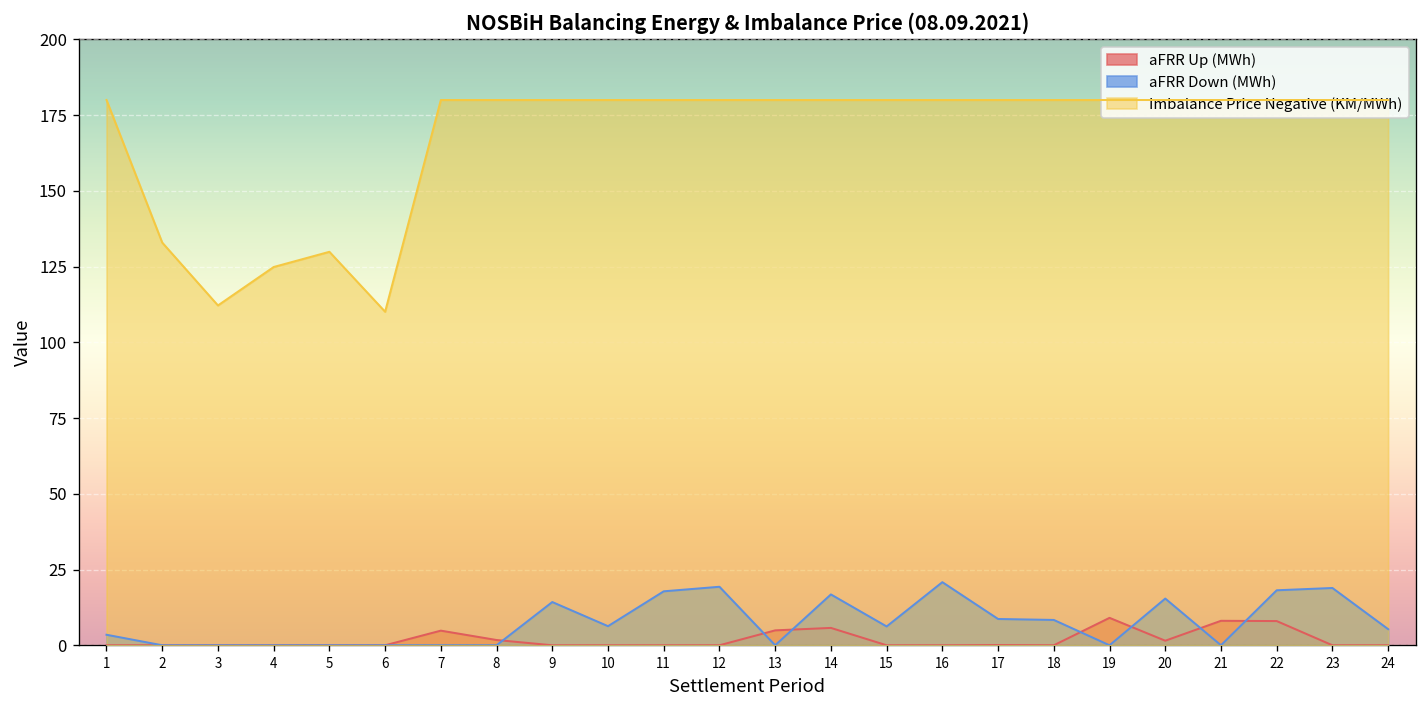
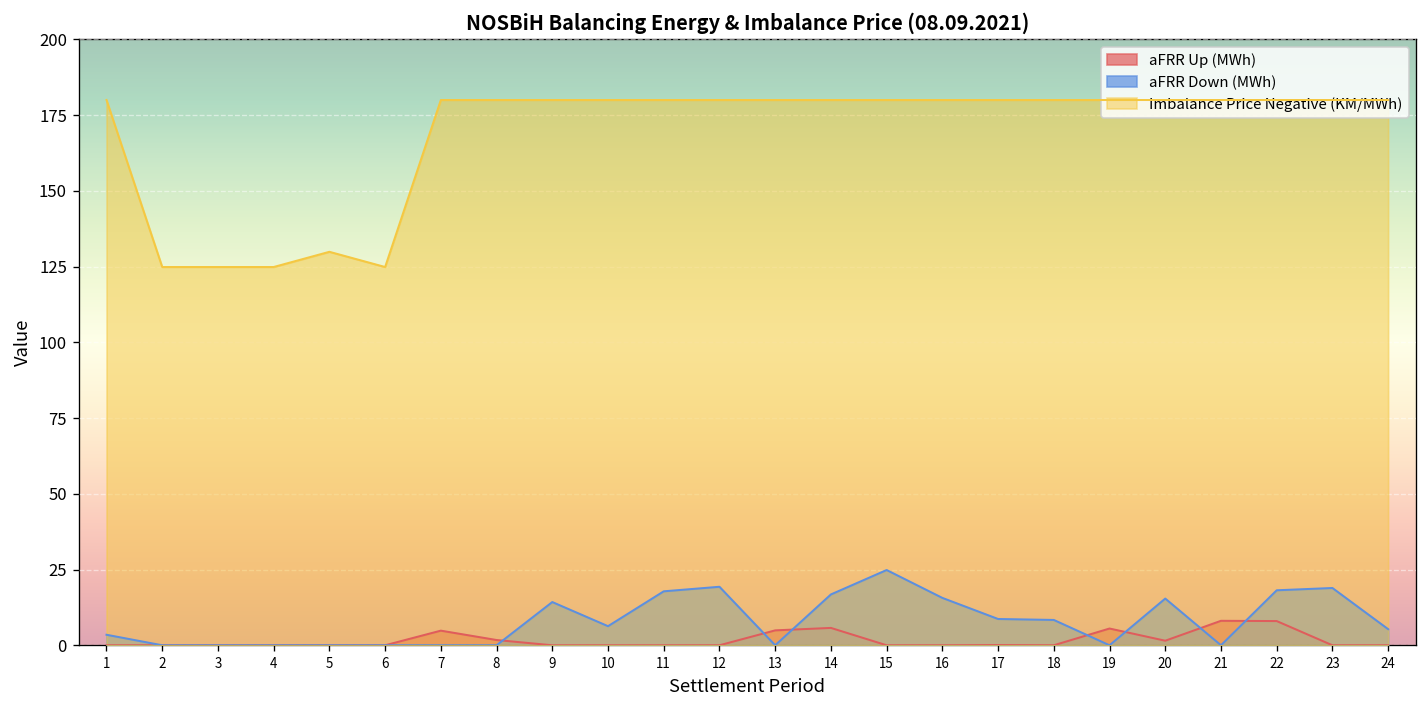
  {
    "aFRR Up (MWh)": {
      "1": 0,
      "7": 5,
      "8": 2,
      "9": 0,
      "10": 0,
      "11": 0,
      "12": 0,
      "13": 5,
      "14": 6,
      "15": 0,
      "16": 0,
      "17": 0,
      "18": 0,
-     "19": 9,
+     "19": 6,
      "20": 2,
      "21": 8,
      "22": 8,
      "23": 0,
      "24": 0
    },
    "aFRR Down (MWh)": {
      "1": 3,
      "7": 0,
      "8": 0,
      "9": 14,
      "10": 6,
      "11": 18,
      "12": 19,
      "13": 0,
      "14": 17,
-     "15": 6,
-     "16": 21,
+     "15": 25,
+     "16": 16,
      "17": 9,
      "18": 8,
      "19": 0,
      "20": 15,
      "21": 0,
      "22": 18,
      "23": 19,
      "24": 5
    },
    "Imbalance Price Negative (KM/MWh)": {
      "1": 180,
-     "2": 133,
-     "3": 112,
+     "2": 125,
+     "3": 125,
      "4": 125,
      "5": 130,
-     "6": 110,
+     "6": 125,
      "7": 180,
      "8": 180,
      "9": 180,
      "10": 180,
      "11": 180,
      "12": 180,
      "13": 180,
      "14": 180,
      "15": 180,
      "16": 180,
      "17": 180,
      "18": 180
    }
  }
